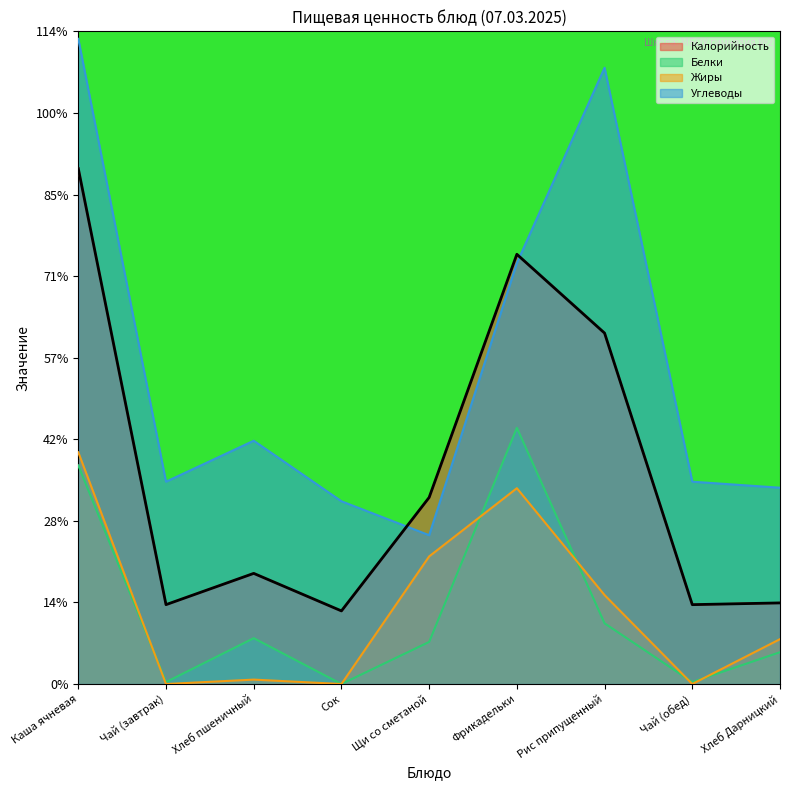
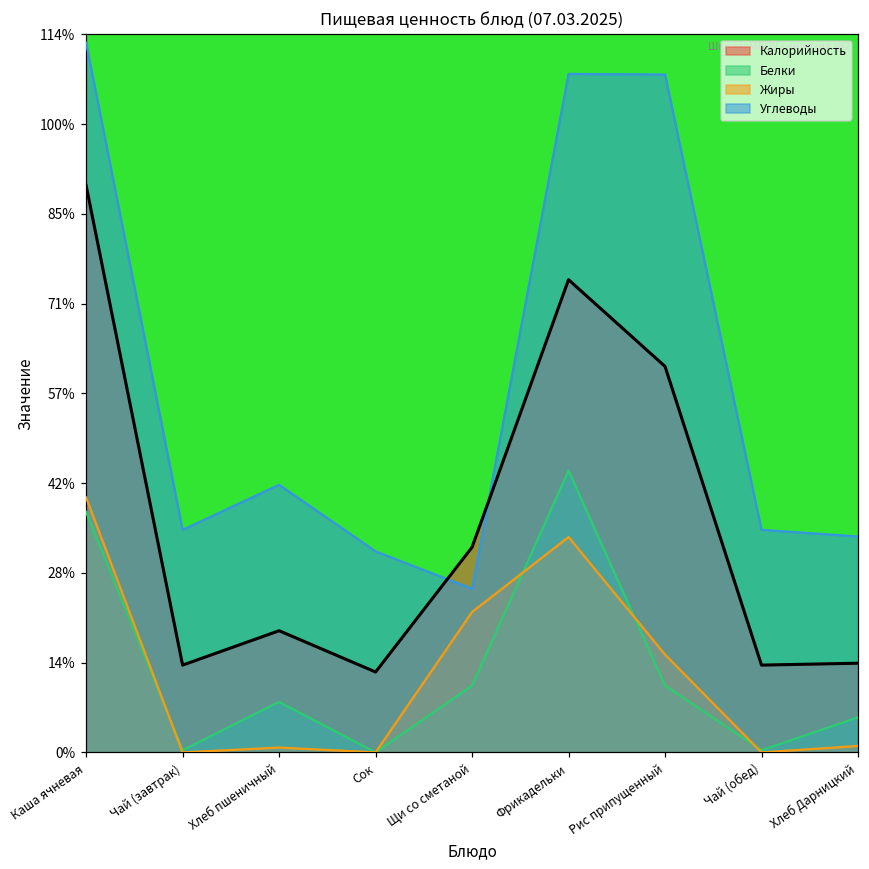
  {
    "Калорийность": {
      "Каша ячневая": "90%",
      "Чай (завтрак)": "14%",
      "Хлеб пшеничный": "19%",
      "Сок": "13%",
      "Щи со сметаной": "33%",
      "Фрикадельки": "75%",
      "Рис припущенный": "61%",
      "Чай (обед)": "14%",
      "Хлеб Дарницкий": "14%"
    },
    "Белки": {
      "Каша ячневая": "38%",
      "Хлеб пшеничный": "8%",
-     "Щи со сметаной": "7%",
+     "Щи со сметаной": "11%",
      "Фрикадельки": "45%",
      "Рис припущенный": "11%",
      "Хлеб Дарницкий": "6%"
    },
    "Жиры": {
      "Каша ячневая": "40%",
      "Хлеб пшеничный": "1%",
      "Щи со сметаной": "22%",
      "Фрикадельки": "34%",
      "Рис припущенный": "16%",
-     "Хлеб Дарницкий": "8%"
+     "Хлеб Дарницкий": "1%"
    },
    "Углеводы": {
      "Каша ячневая": "113%",
      "Чай (завтрак)": "35%",
      "Хлеб пшеничный": "42%",
      "Сок": "32%",
      "Щи со сметаной": "26%",
-     "Фрикадельки": "74%",
+     "Фрикадельки": "108%",
      "Рис припущенный": "108%",
      "Чай (обед)": "35%",
      "Хлеб Дарницкий": "34%"
    }
  }
